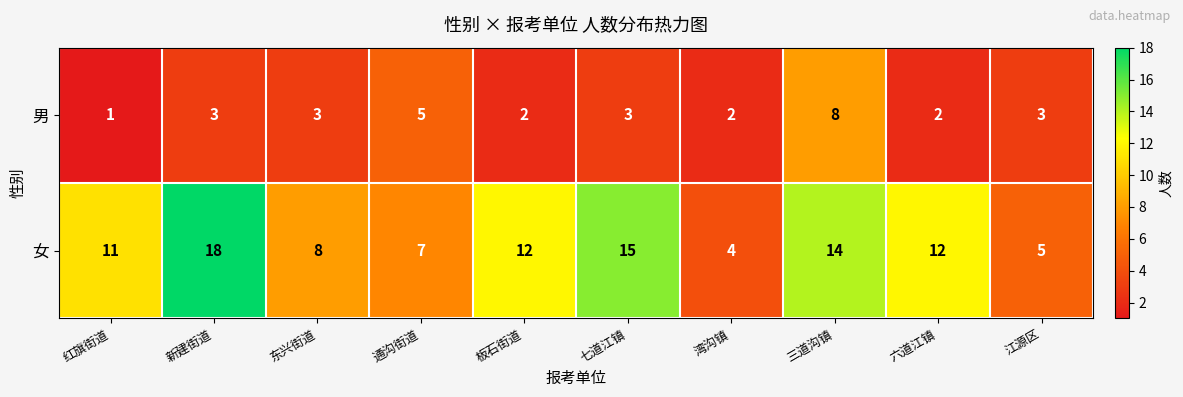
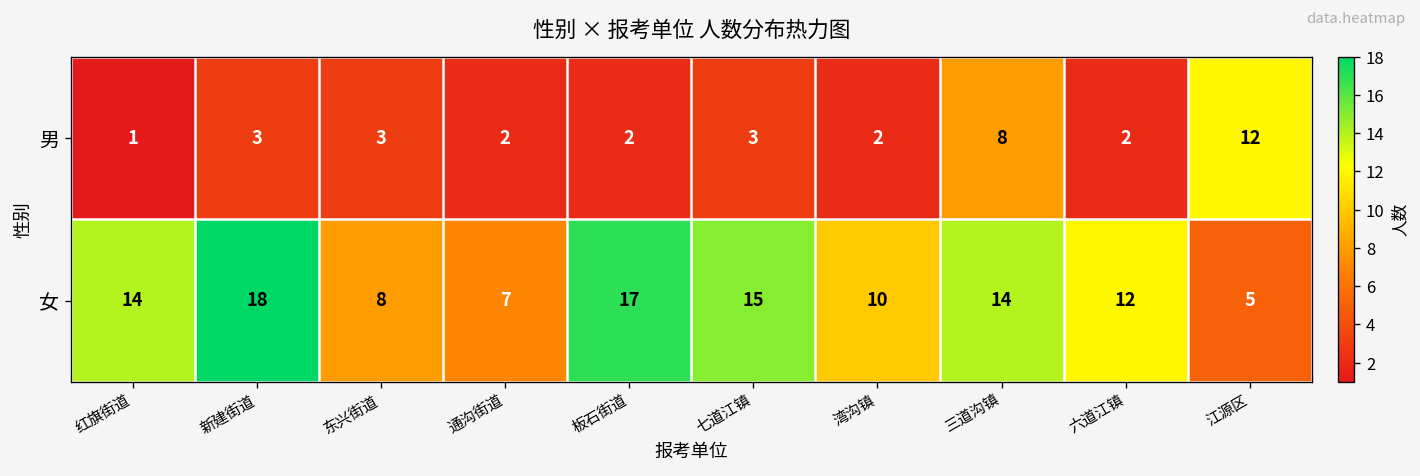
  {
    "男": {
      "红旗街道": 1,
      "新建街道": 3,
      "东兴街道": 3,
-     "通沟街道": 5,
+     "通沟街道": 2,
      "板石街道": 2,
      "七道江镇": 3,
      "湾沟镇": 2,
      "三道沟镇": 8,
      "六道江镇": 2,
-     "江源区": 3
+     "江源区": 12
    },
    "女": {
-     "红旗街道": 11,
+     "红旗街道": 14,
      "新建街道": 18,
      "东兴街道": 8,
      "通沟街道": 7,
-     "板石街道": 12,
+     "板石街道": 17,
      "七道江镇": 15,
-     "湾沟镇": 4,
+     "湾沟镇": 10,
      "三道沟镇": 14,
      "六道江镇": 12,
      "江源区": 5
    }
  }
